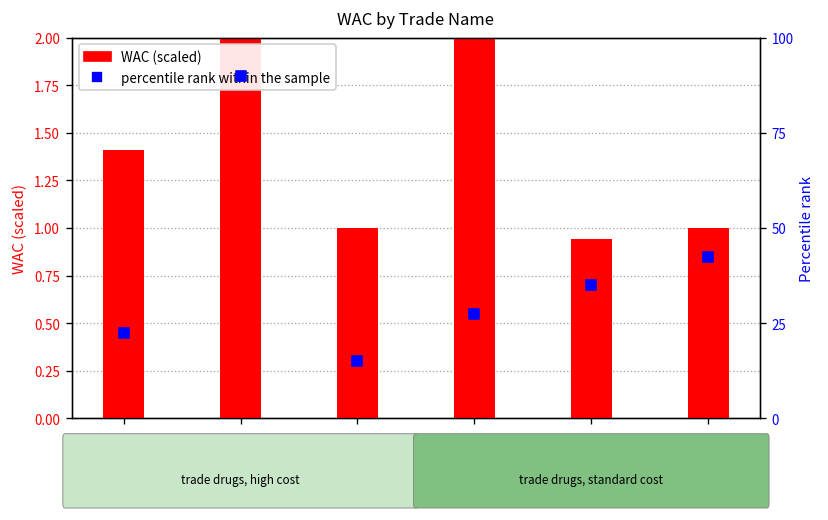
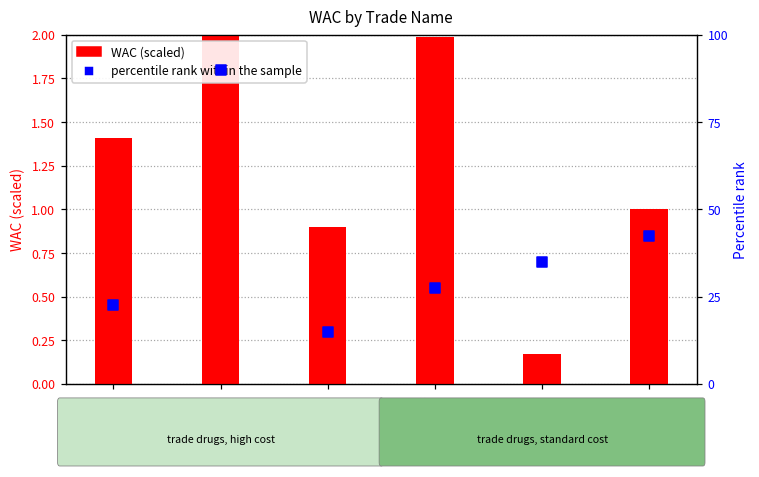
  {
    "WAC (scaled)": {
      "alyftrek": 1.41,
-     "kalydeco": 1.0,
+     "kalydeco": 0.9,
      "orkambi": 1.99,
-     "symdeko": 0.94,
+     "symdeko": 0.17,
      "trikafta": 1.00
    }
  }
